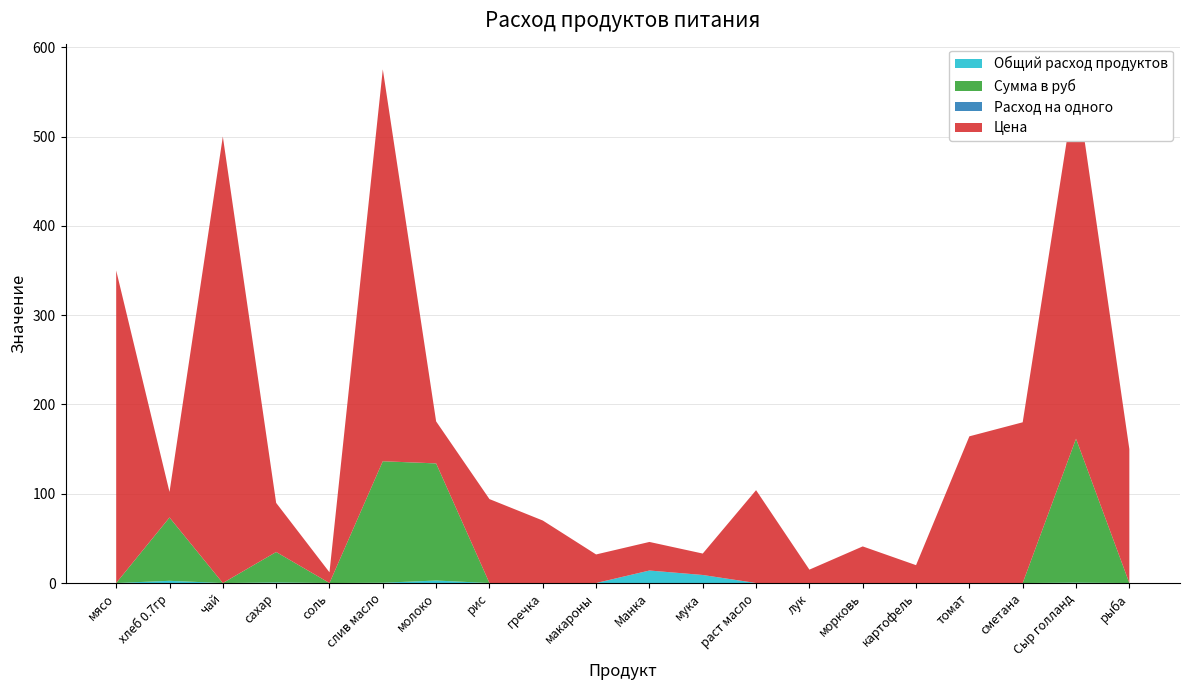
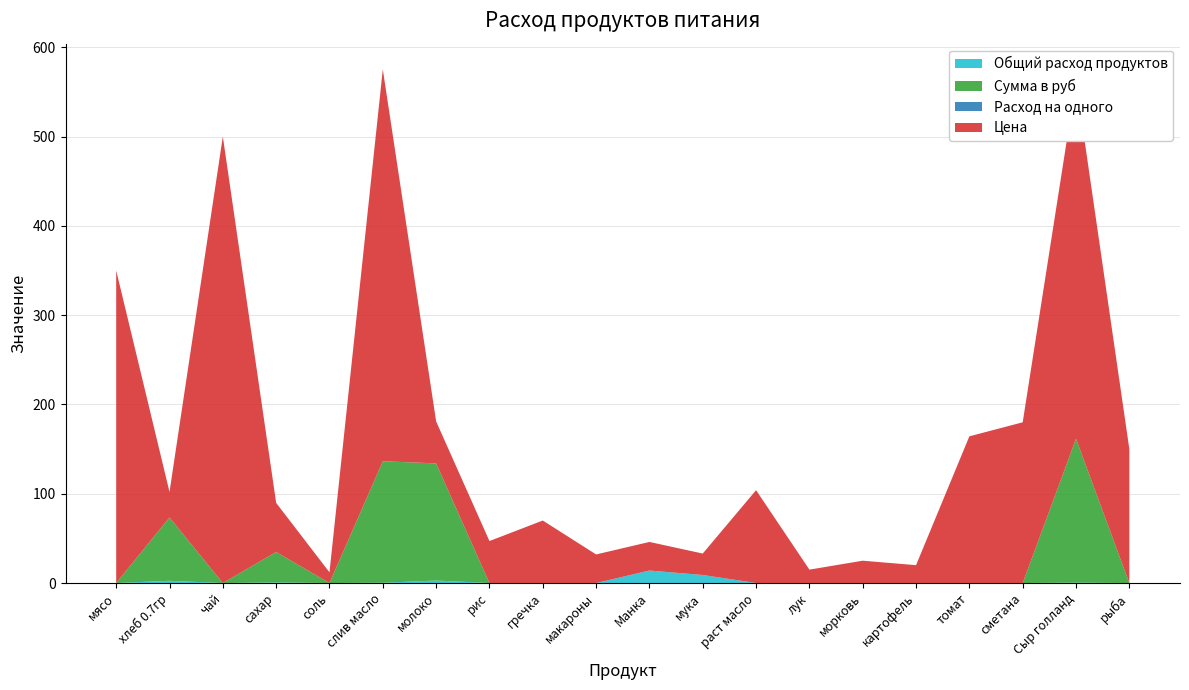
  {
    "Расход на одного": {
      "хлеб 0.7гр": 70,
      "сахар": 30,
      "слив масло": 140,
      "молоко": 130,
      "Сыр голланд": 160
    },
    "Цена": {
      "мясо": 350,
      "хлеб 0.7гр": 30,
      "чай": 500,
      "сахар": 60,
      "соль": 10,
      "слив масло": 440,
      "молоко": 50,
-     "рис": 90,
+     "рис": 50,
      "гречка": 70,
      "макароны": 30,
      "Манка": 30,
      "мука": 20,
      "раст масло": 100,
      "лук": 20,
-     "морковь": 40,
+     "морковь": 30,
      "картофель": 20,
      "томат": 160,
      "сметана": 180,
      "рыба": 150
    }
  }
